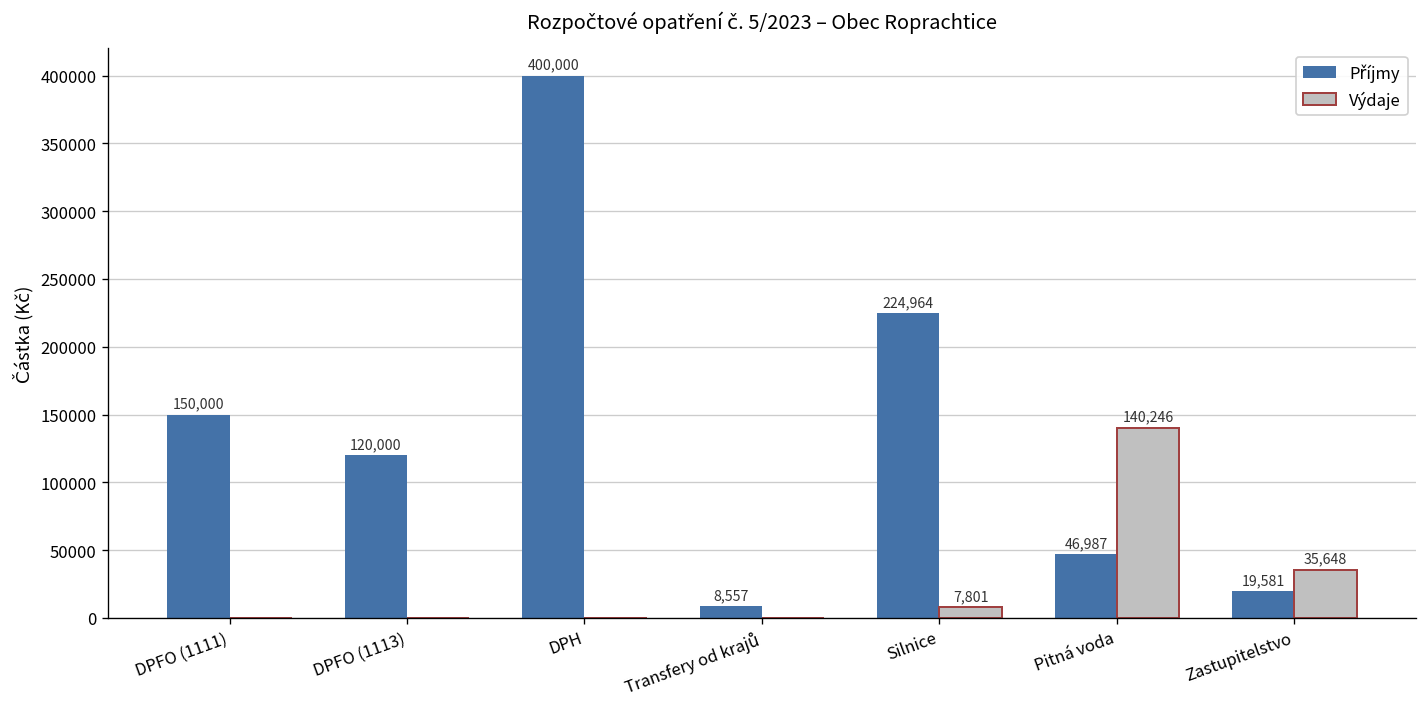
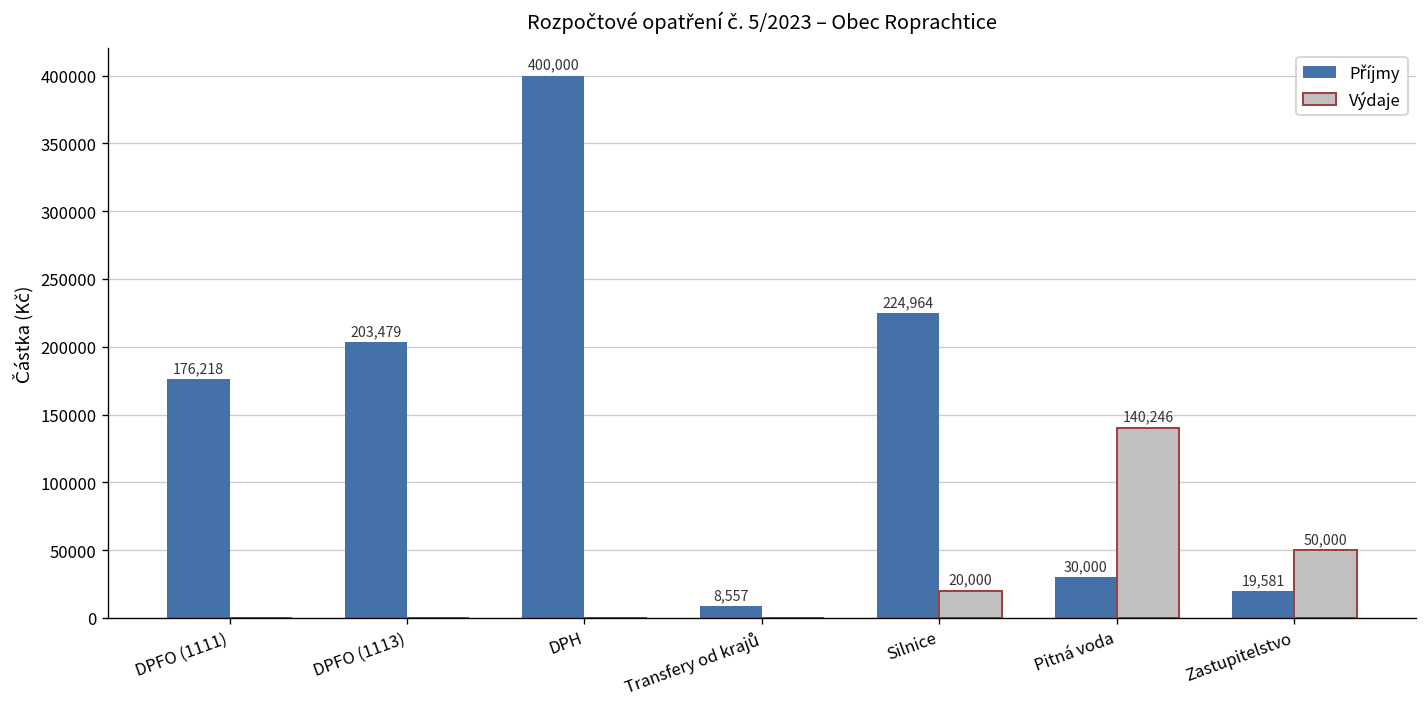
  {
    "Příjmy": {
-     "DPFO (1111)": "150,000",
-     "DPFO (1113)": "120,000",
+     "DPFO (1111)": "176,218",
+     "DPFO (1113)": "203,479",
      "DPH": "400,000",
      "Transfery od krajů": "8,557",
      "Silnice": "224,964",
-     "Pitná voda": "46,987",
+     "Pitná voda": "30,000",
      "Zastupitelstvo": "19,581"
    },
    "Výdaje": {
-     "Silnice": "7,801",
+     "Silnice": "20,000",
      "Pitná voda": "140,246",
-     "Zastupitelstvo": "35,648"
+     "Zastupitelstvo": "50,000"
    }
  }
